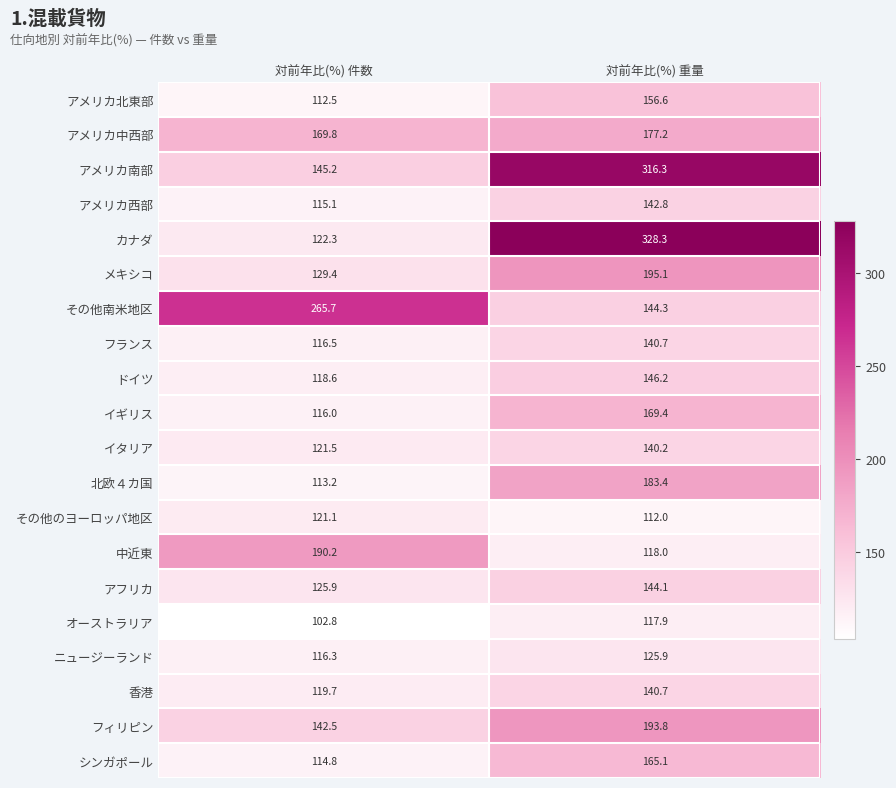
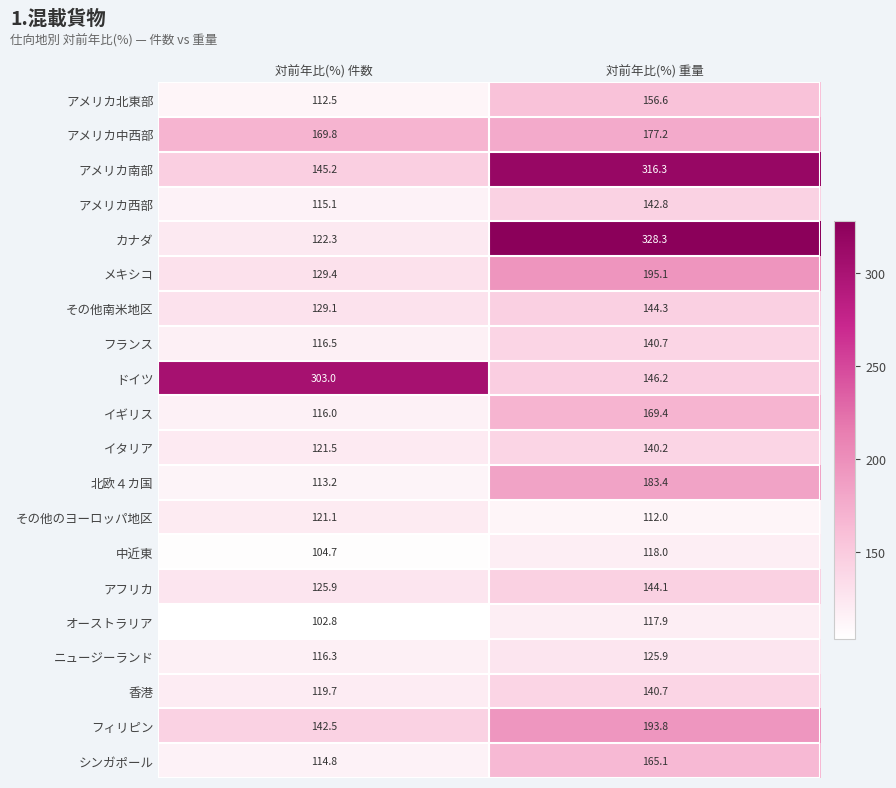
  {
    "アメリカ北東部": {
      "対前年比(%) 件数": 112.5,
      "対前年比(%) 重量": 156.6
    },
    "アメリカ中西部": {
      "対前年比(%) 件数": 169.8,
      "対前年比(%) 重量": 177.2
    },
    "アメリカ南部": {
      "対前年比(%) 件数": 145.2,
      "対前年比(%) 重量": 316.3
    },
    "アメリカ西部": {
      "対前年比(%) 件数": 115.1,
      "対前年比(%) 重量": 142.8
    },
    "カナダ": {
      "対前年比(%) 件数": 122.3,
      "対前年比(%) 重量": 328.3
    },
    "メキシコ": {
      "対前年比(%) 件数": 129.4,
      "対前年比(%) 重量": 195.1
    },
    "その他南米地区": {
-     "対前年比(%) 件数": 265.7,
+     "対前年比(%) 件数": 129.1,
      "対前年比(%) 重量": 144.3
    },
    "フランス": {
      "対前年比(%) 件数": 116.5,
      "対前年比(%) 重量": 140.7
    },
    "ドイツ": {
-     "対前年比(%) 件数": 118.6,
+     "対前年比(%) 件数": 303.0,
      "対前年比(%) 重量": 146.2
    },
    "イギリス": {
      "対前年比(%) 件数": 116.0,
      "対前年比(%) 重量": 169.4
    },
    "イタリア": {
      "対前年比(%) 件数": 121.5,
      "対前年比(%) 重量": 140.2
    },
    "北欧４カ国": {
      "対前年比(%) 件数": 113.2,
      "対前年比(%) 重量": 183.4
    },
    "その他のヨーロッパ地区": {
      "対前年比(%) 件数": 121.1,
      "対前年比(%) 重量": 112.0
    },
    "中近東": {
-     "対前年比(%) 件数": 190.2,
+     "対前年比(%) 件数": 104.7,
      "対前年比(%) 重量": 118.0
    },
    "アフリカ": {
      "対前年比(%) 件数": 125.9,
      "対前年比(%) 重量": 144.1
    },
    "オーストラリア": {
      "対前年比(%) 件数": 102.8,
      "対前年比(%) 重量": 117.9
    },
    "ニュージーランド": {
      "対前年比(%) 件数": 116.3,
      "対前年比(%) 重量": 125.9
    },
    "香港": {
      "対前年比(%) 件数": 119.7,
      "対前年比(%) 重量": 140.7
    },
    "フィリピン": {
      "対前年比(%) 件数": 142.5,
      "対前年比(%) 重量": 193.8
    },
    "シンガポール": {
      "対前年比(%) 件数": 114.8,
      "対前年比(%) 重量": 165.1
    }
  }
